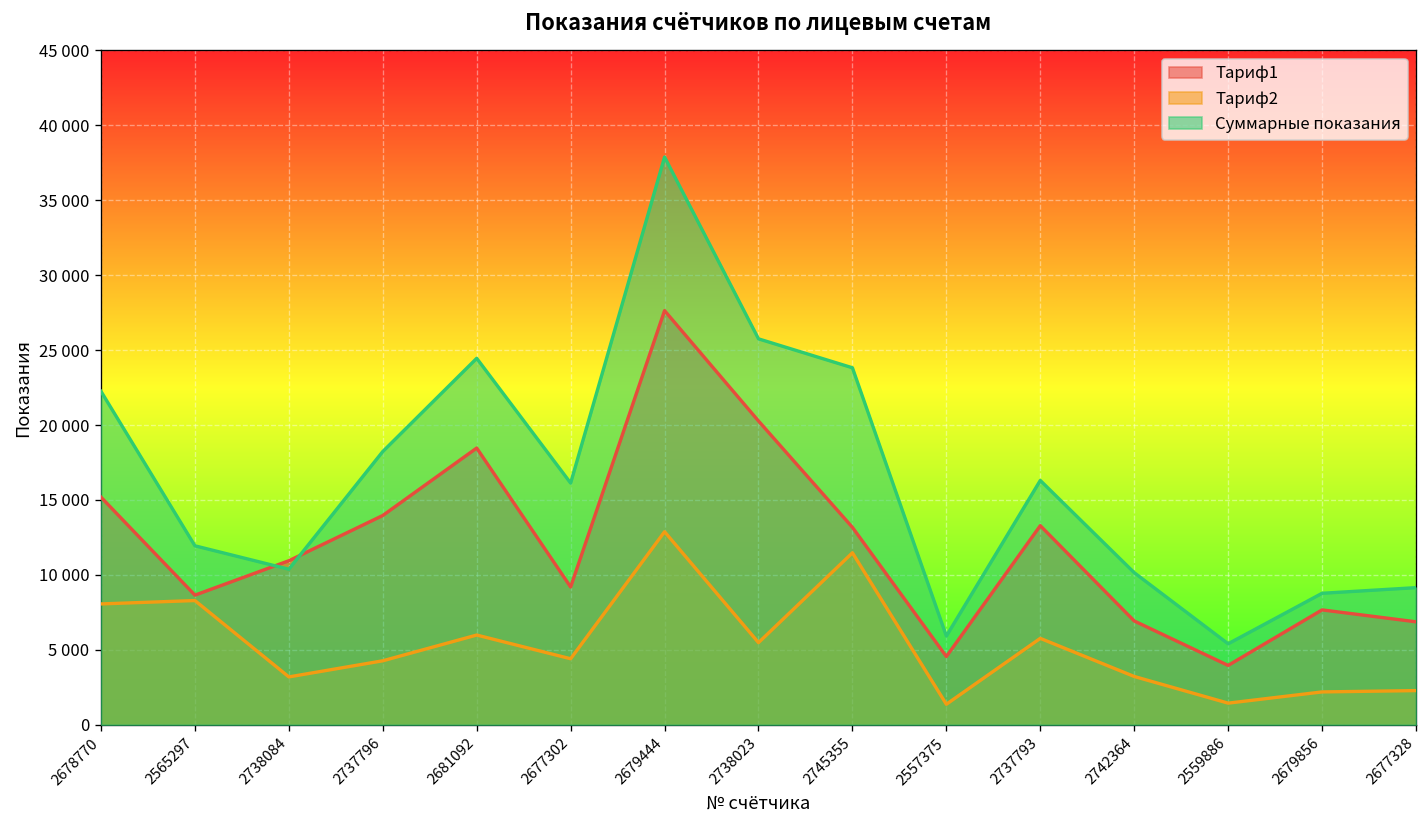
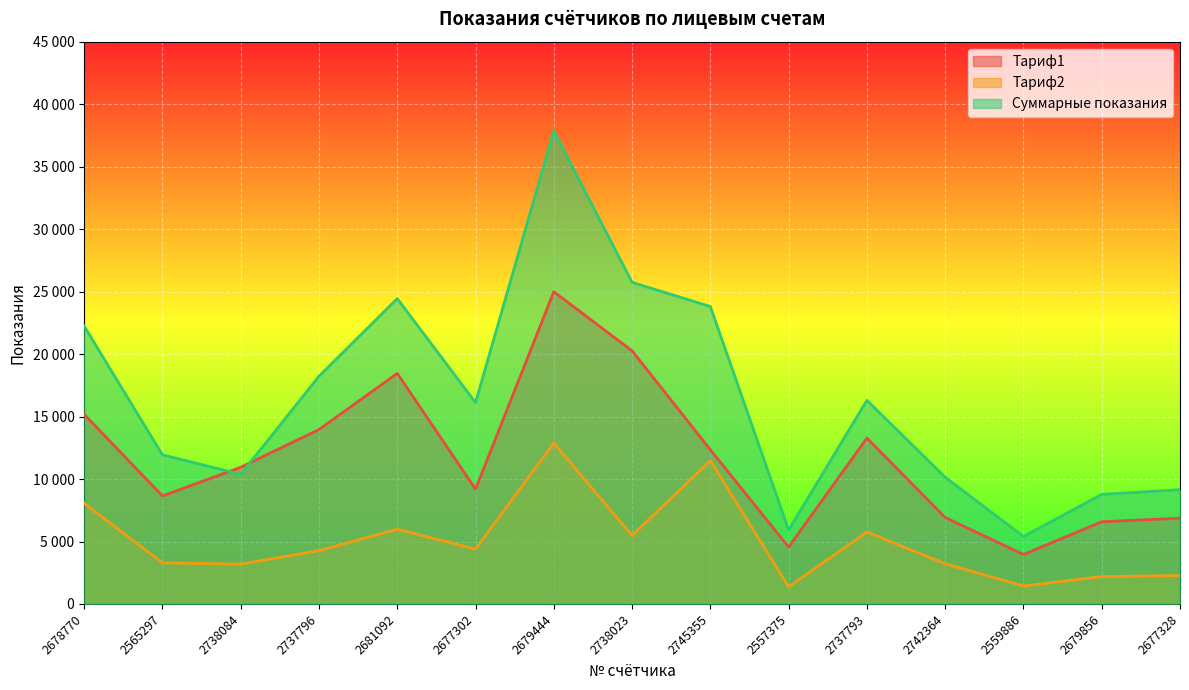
  {
    "Тариф1": {
      "2678770": 15200,
      "2565297": 8600,
      "2738084": 10900,
      "2737796": 14000,
      "2681092": 18500,
      "2677302": 9200,
-     "2679444": 27600,
+     "2679444": 25000,
      "2738023": 20300,
-     "2745355": 13200,
+     "2745355": 12300,
      "2557375": 4600,
      "2737793": 13300,
      "2742364": 6900,
      "2559886": 4000,
-     "2679856": 7700,
+     "2679856": 6600,
      "2677328": 6900
    },
    "Тариф2": {
      "2678770": 8100,
-     "2565297": 8300,
+     "2565297": 3300,
      "2738084": 3200,
      "2737796": 4300,
      "2681092": 6000,
      "2677302": 4400,
      "2679444": 12900,
      "2738023": 5500,
      "2745355": 11500,
      "2557375": 1400,
      "2737793": 5800,
      "2742364": 3200,
      "2559886": 1400,
      "2679856": 2200,
      "2677328": 2300
    },
    "Суммарные показания": {
      "2678770": 22200,
      "2565297": 11900,
      "2738084": 10400,
      "2737796": 18200,
      "2681092": 24500,
      "2677302": 16100,
      "2679444": 37900,
      "2738023": 25800,
      "2745355": 23800,
      "2557375": 5900,
      "2737793": 16300,
      "2742364": 10100,
      "2559886": 5400,
      "2679856": 8800,
      "2677328": 9100
    }
  }
